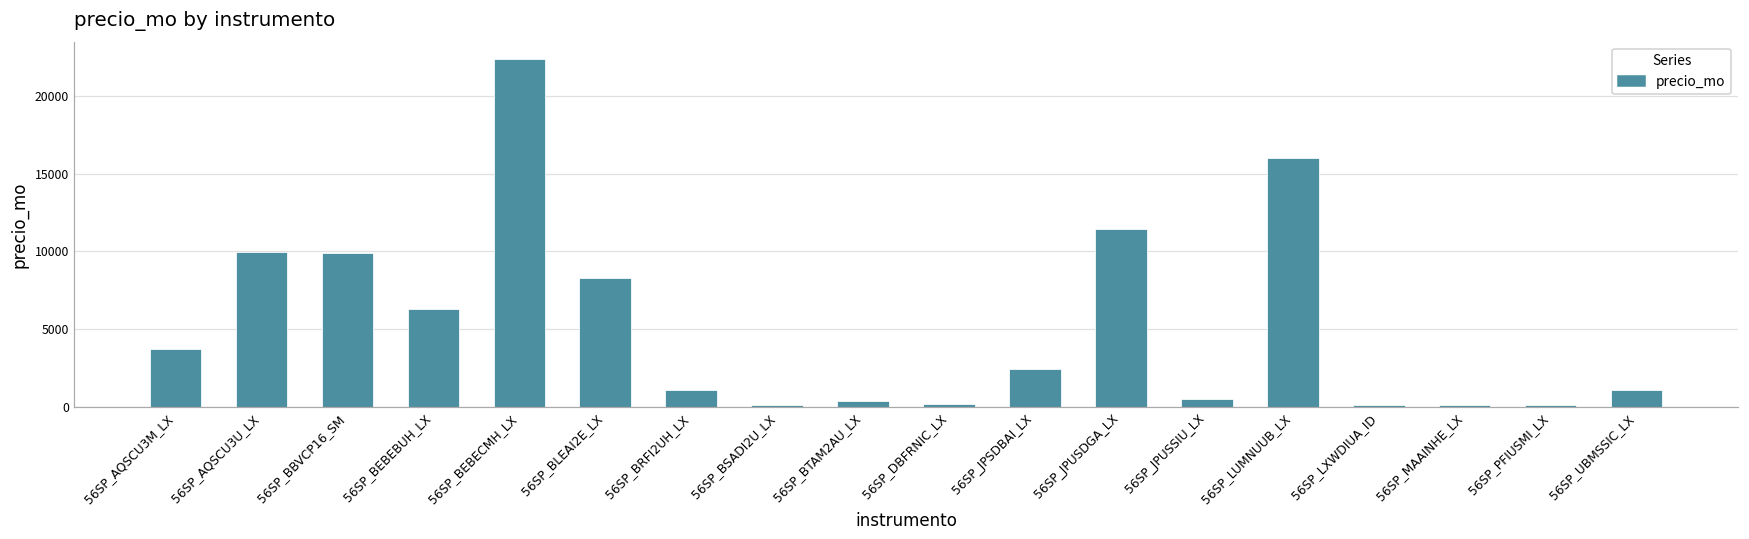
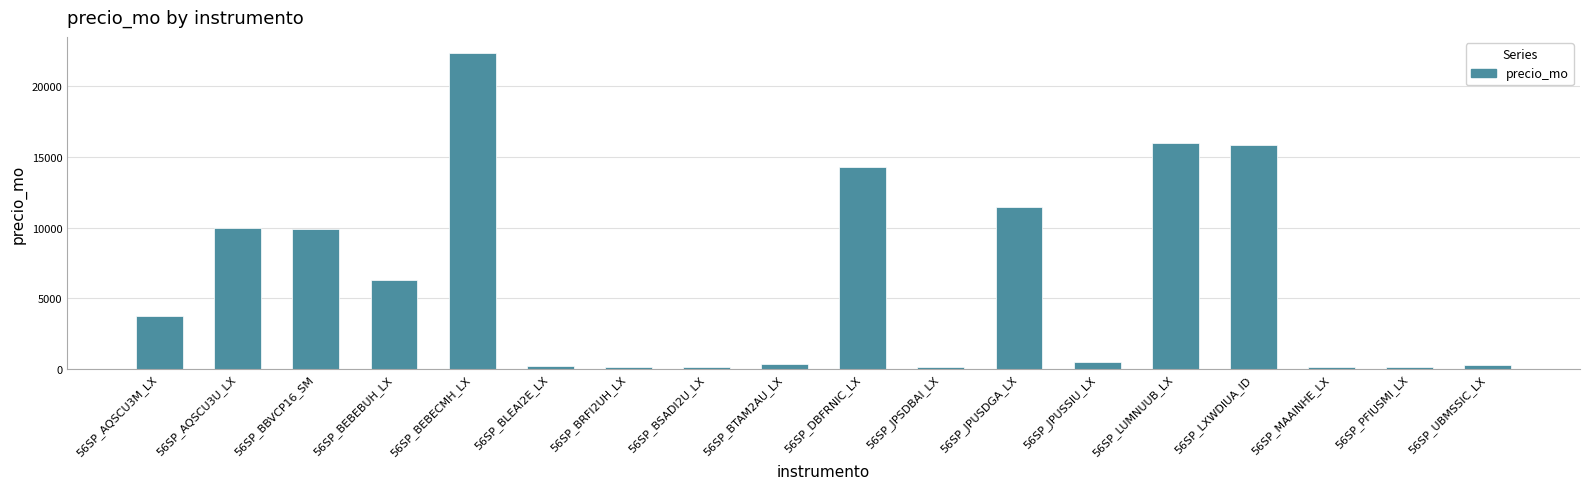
  {
    "56SP_AQSCU3M_LX": 3800,
    "56SP_AQSCU3U_LX": 10000,
    "56SP_BBVCP16_SM": 9900,
    "56SP_BEBEBUH_LX": 6300,
    "56SP_BEBECMH_LX": 22400,
-   "56SP_BLEAI2E_LX": 8300,
-   "56SP_BRFI2UH_LX": 1100,
+   "56SP_BLEAI2E_LX": 200,
+   "56SP_BRFI2UH_LX": 100,
    "56SP_BTAM2AU_LX": 400,
-   "56SP_DBFRNIC_LX": 200,
-   "56SP_JPSDBAI_LX": 2500,
+   "56SP_DBFRNIC_LX": 14300,
+   "56SP_JPSDBAI_LX": 100,
    "56SP_JPUSDGA_LX": 11400,
    "56SP_JPUSSIU_LX": 500,
    "56SP_LUMNUUB_LX": 16000,
-   "56SP_LXWDIUA_ID": 100,
-   "56SP_UBMSSIC_LX": 1100
+   "56SP_LXWDIUA_ID": 15900,
+   "56SP_UBMSSIC_LX": 300
  }
